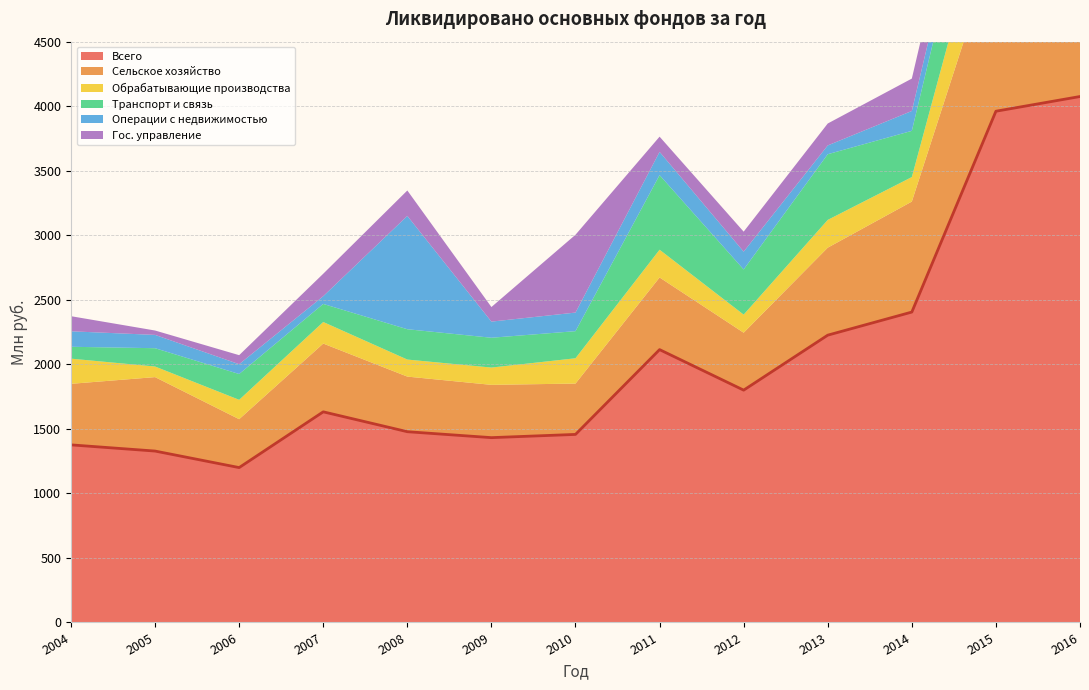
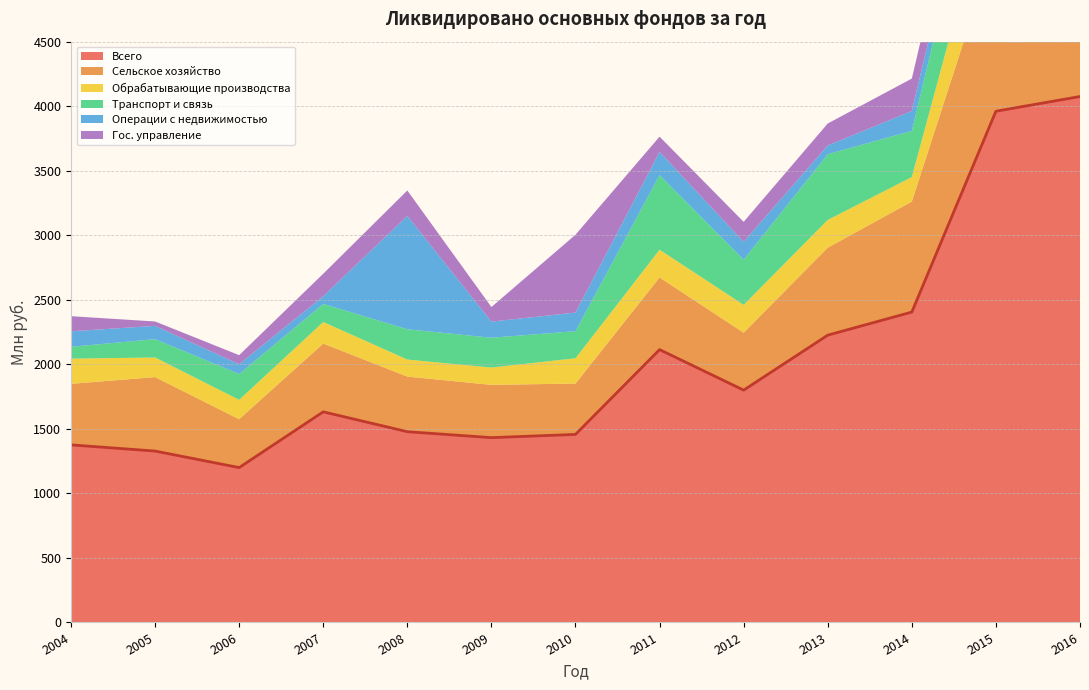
  {
    "Обрабатывающие производства": {
      "2004": 200,
-     "2005": 80,
+     "2005": 150,
      "2006": 150,
      "2007": 170,
      "2008": 130,
      "2009": 130,
      "2010": 200,
      "2011": 220,
-     "2012": 140,
+     "2012": 220,
      "2013": 220,
      "2014": 190
    },
    "Транспорт и связь": {
      "2004": 90,
      "2005": 140,
      "2006": 200,
      "2007": 140,
      "2008": 240,
      "2009": 230,
      "2010": 210,
      "2011": 580,
      "2012": 350,
      "2013": 510,
      "2014": 360
    },
    "Операции с недвижимостью": {
      "2004": 120,
      "2005": 100,
      "2006": 80,
      "2007": 60,
      "2008": 880,
      "2009": 130,
      "2010": 140,
      "2011": 180,
      "2012": 140,
      "2013": 70,
      "2014": 150
    },
    "Гос. управление": {
      "2004": 120,
      "2005": 30,
      "2006": 70,
      "2007": 170,
      "2008": 200,
      "2009": 110,
      "2010": 600,
      "2011": 120,
      "2012": 160,
      "2013": 170,
      "2014": 250
    }
  }
